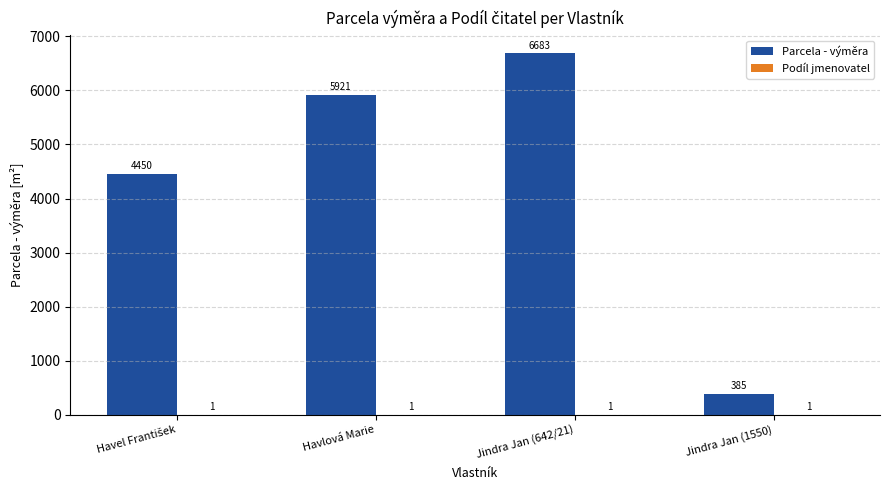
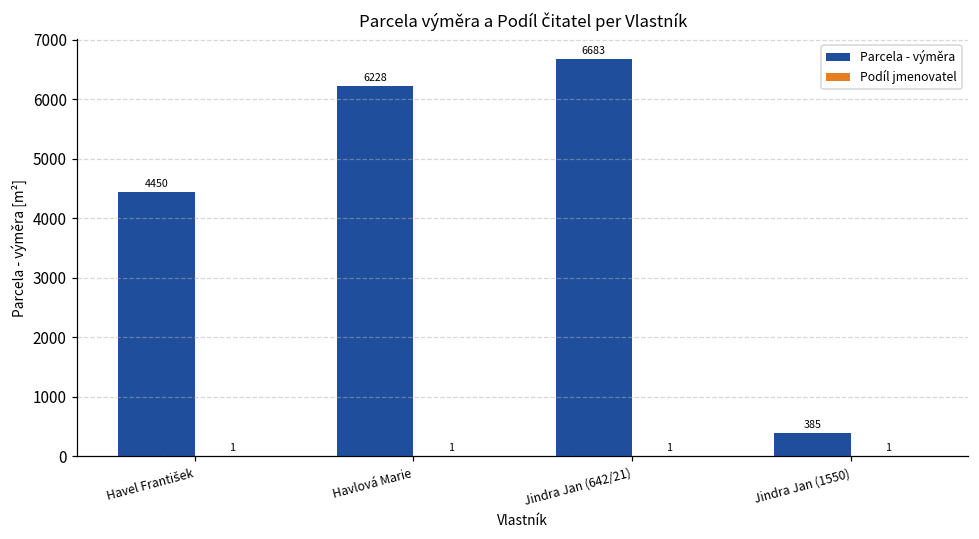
  {
    "Parcela - výměra": {
      "Havel František": 4450,
-     "Havlová Marie": 5921,
+     "Havlová Marie": 6228,
      "Jindra Jan (642/21)": 6683,
      "Jindra Jan (1550)": 385
    },
    "Podíl jmenovatel": {
      "Havel František": 1,
      "Havlová Marie": 1,
      "Jindra Jan (642/21)": 1,
      "Jindra Jan (1550)": 1
    }
  }
